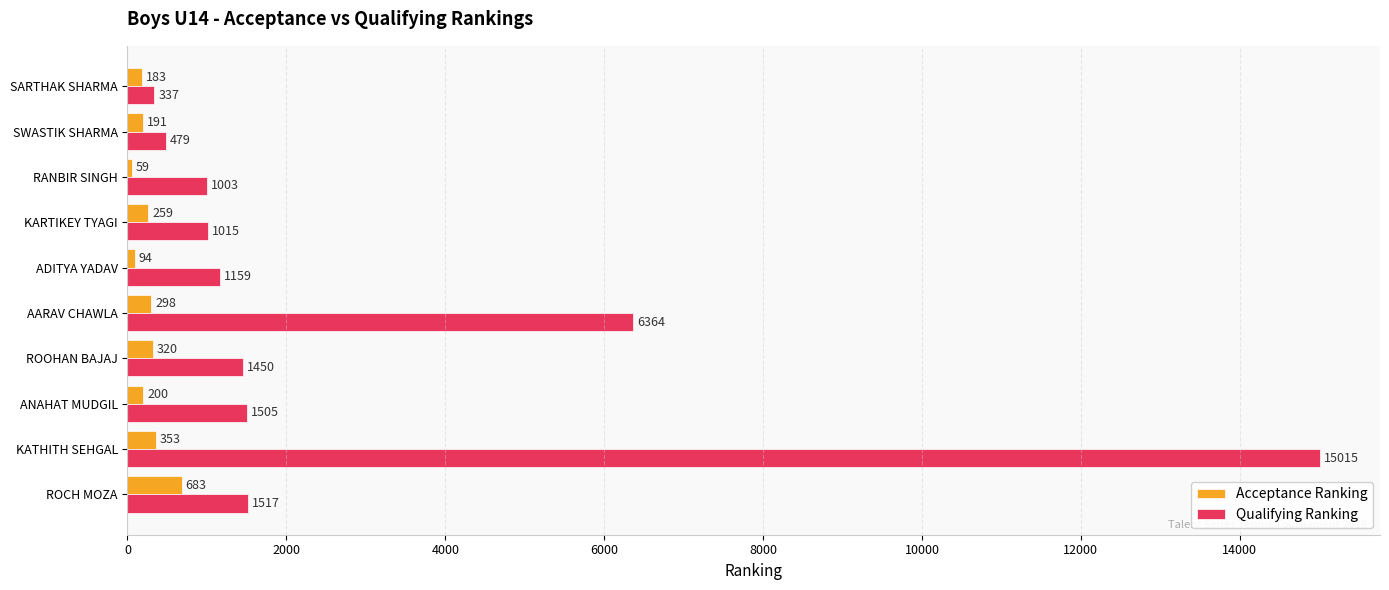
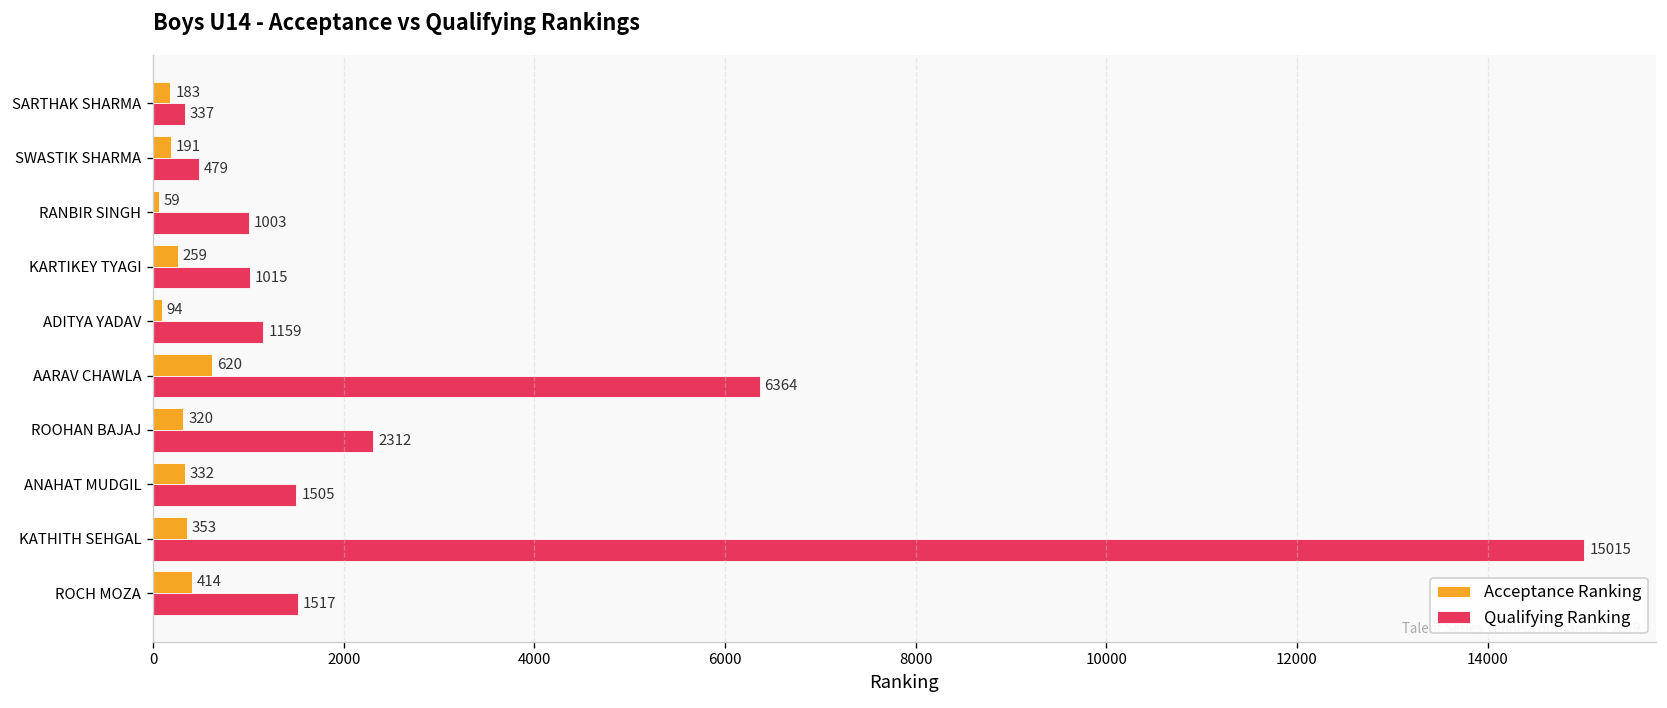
  {
    "Acceptance Ranking": {
      "SARTHAK SHARMA": 183,
      "SWASTIK SHARMA": 191,
      "RANBIR SINGH": 59,
      "KARTIKEY TYAGI": 259,
      "ADITYA YADAV": 94,
-     "AARAV CHAWLA": 298,
+     "AARAV CHAWLA": 620,
      "ROOHAN BAJAJ": 320,
-     "ANAHAT MUDGIL": 200,
+     "ANAHAT MUDGIL": 332,
      "KATHITH SEHGAL": 353,
-     "ROCH MOZA": 683
+     "ROCH MOZA": 414
    },
    "Qualifying Ranking": {
      "SARTHAK SHARMA": 337,
      "SWASTIK SHARMA": 479,
      "RANBIR SINGH": 1003,
      "KARTIKEY TYAGI": 1015,
      "ADITYA YADAV": 1159,
      "AARAV CHAWLA": 6364,
-     "ROOHAN BAJAJ": 1450,
+     "ROOHAN BAJAJ": 2312,
      "ANAHAT MUDGIL": 1505,
      "KATHITH SEHGAL": 15015,
      "ROCH MOZA": 1517
    }
  }
